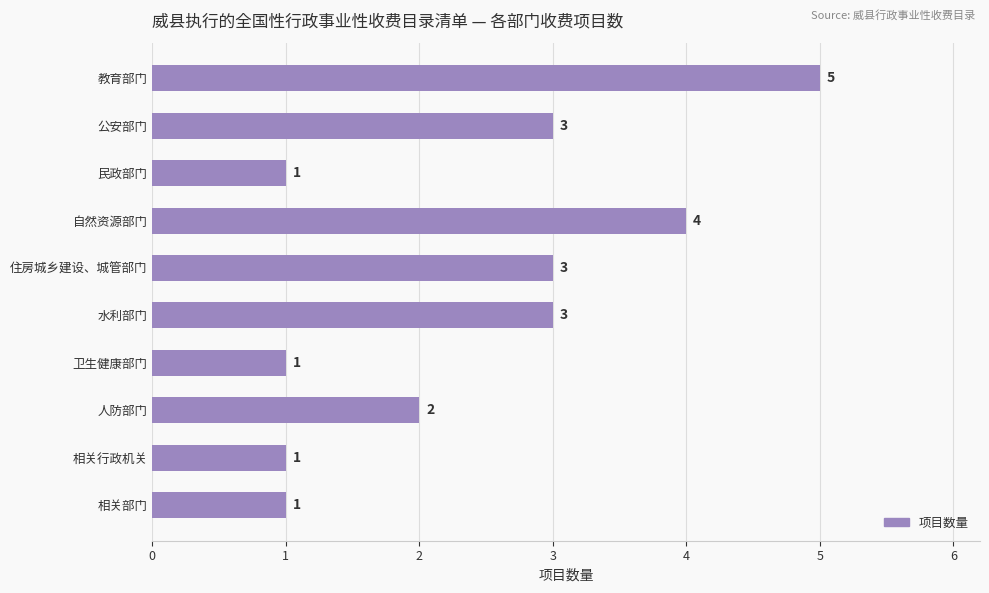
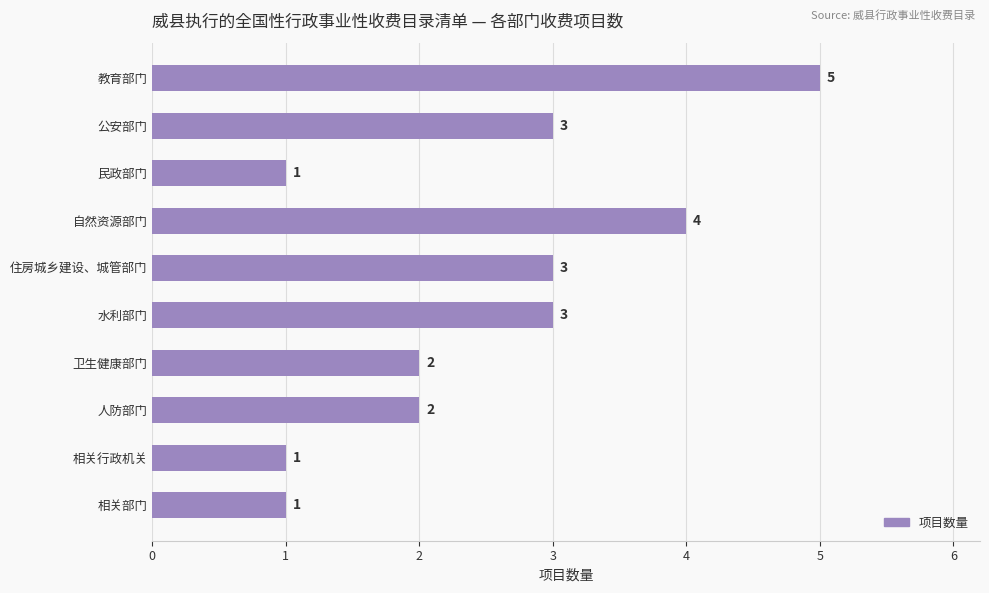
  {
    "教育部门": 5,
    "公安部门": 3,
    "民政部门": 1,
    "自然资源部门": 4,
    "住房城乡建设、城管部门": 3,
    "水利部门": 3,
-   "卫生健康部门": 1,
+   "卫生健康部门": 2,
    "人防部门": 2,
    "相关行政机关": 1,
    "相关部门": 1
  }
